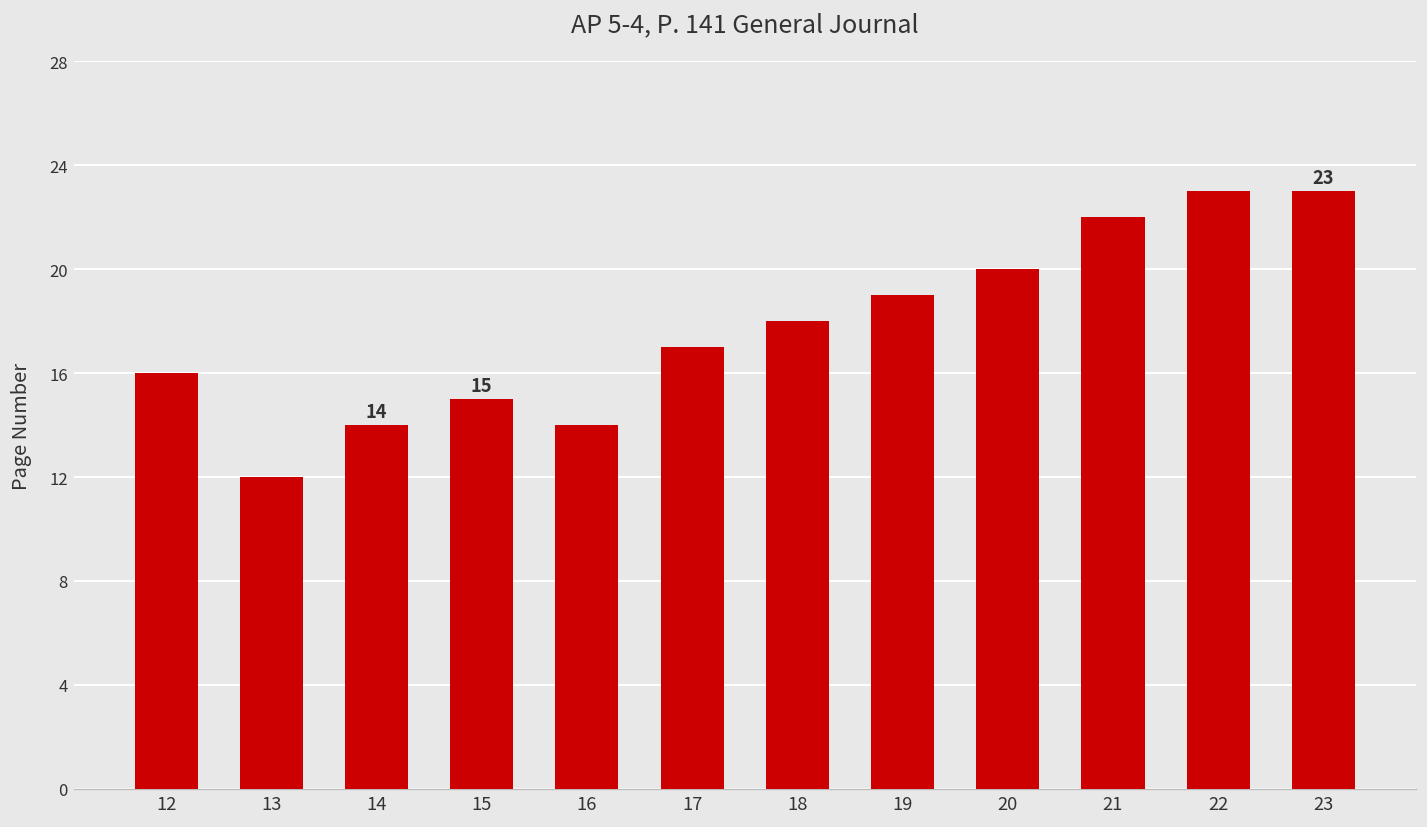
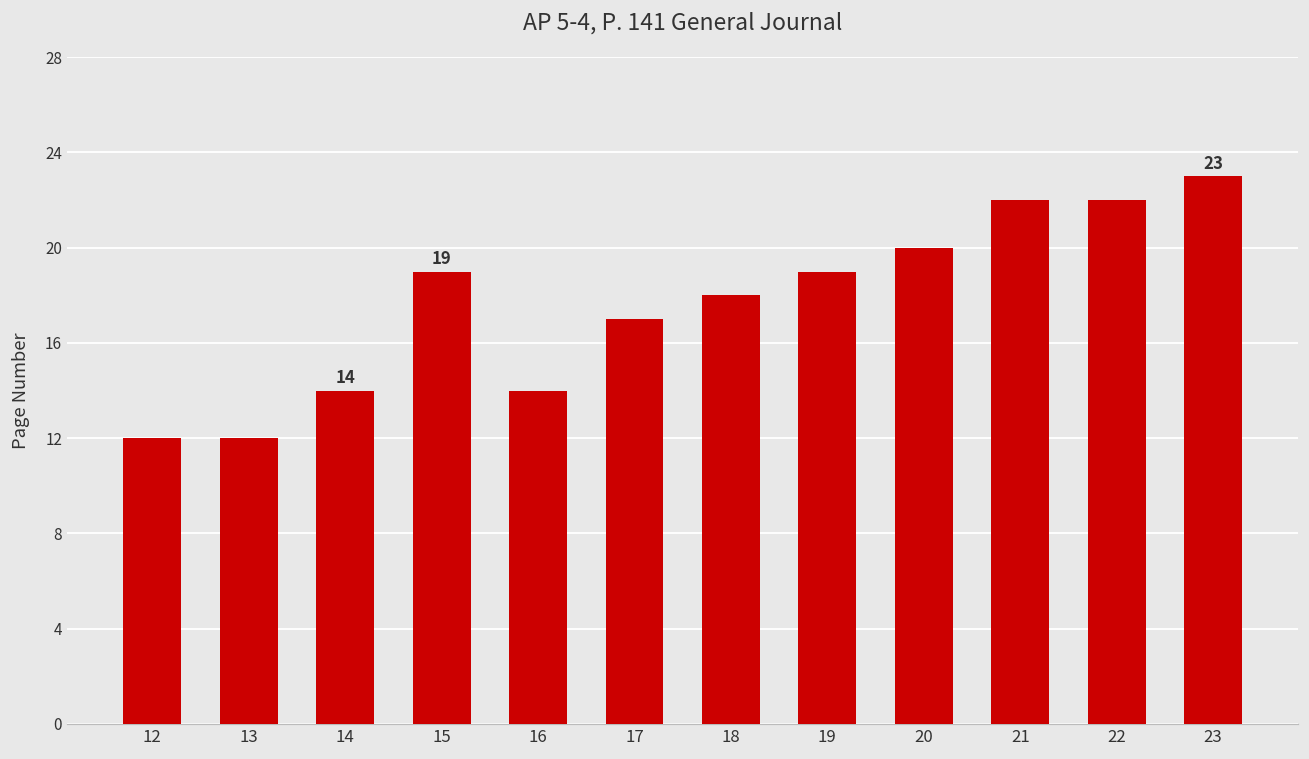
  {
-   "12": 16,
+   "12": 12,
    "14": 14,
-   "15": 15,
-   "22": 23,
+   "15": 19,
+   "22": 22,
    "23": 23
  }
